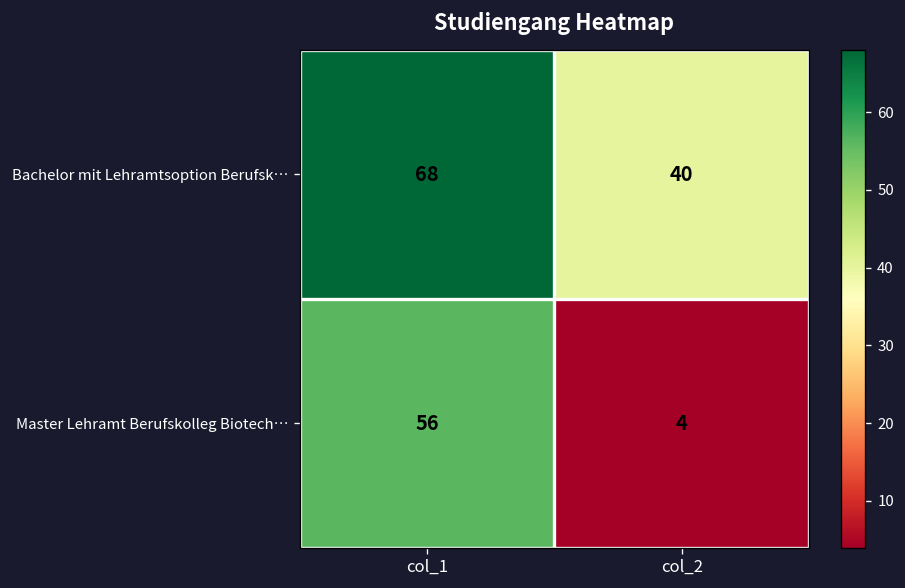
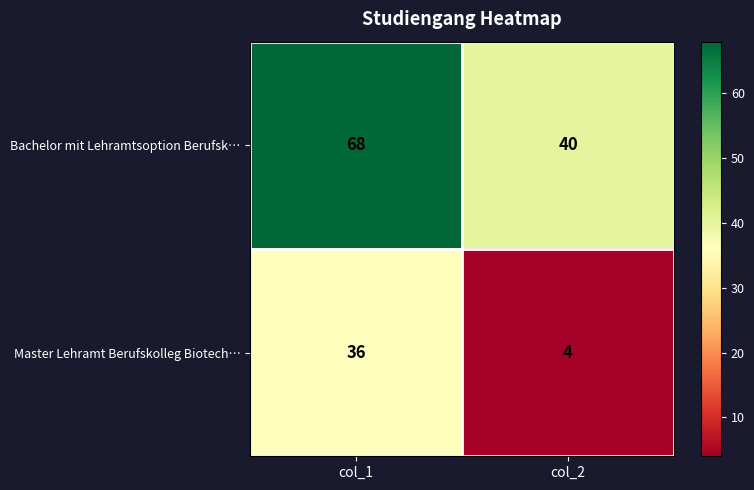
  {
    "Bachelor mit Lehramtsoption Berufsk…": {
      "col_1": 68,
      "col_2": 40
    },
    "Master Lehramt Berufskolleg Biotech…": {
-     "col_1": 56,
+     "col_1": 36,
      "col_2": 4
    }
  }
